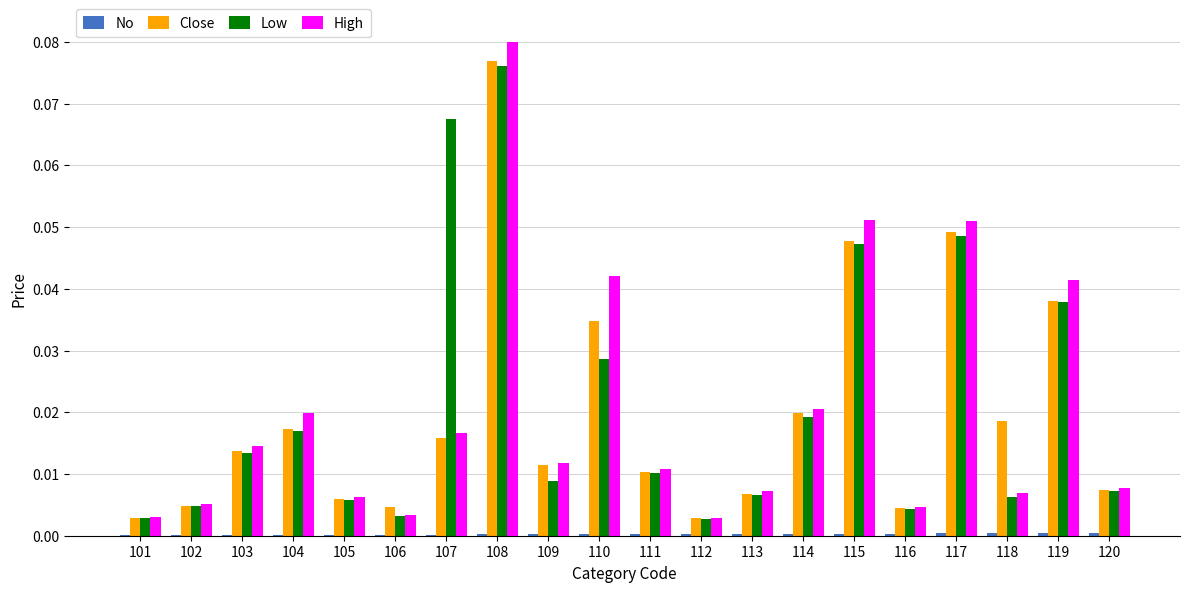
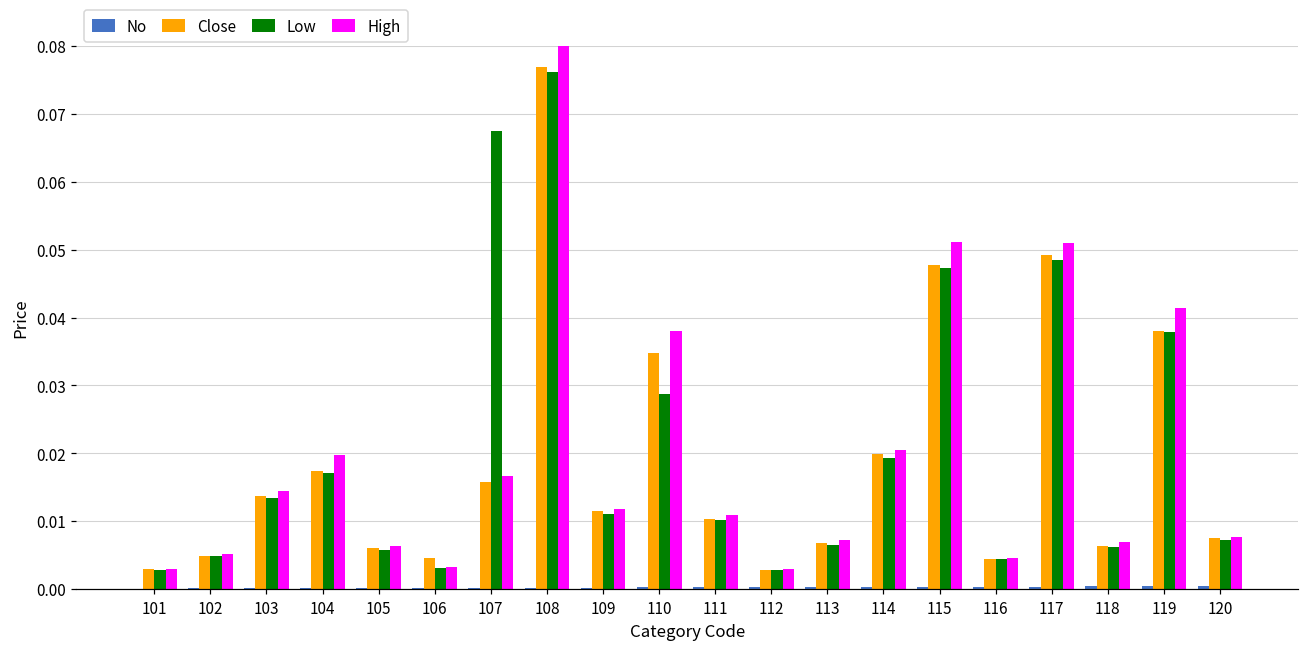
  {
    "No": {
      "120": 0.000
    },
    "Close": {
      "101": 0.003,
      "102": 0.005,
      "103": 0.014,
      "104": 0.017,
      "105": 0.006,
      "106": 0.005,
      "107": 0.016,
      "108": 0.077,
      "109": 0.011,
      "110": 0.035,
      "111": 0.010,
      "112": 0.003,
      "113": 0.007,
      "114": 0.020,
      "115": 0.048,
      "116": 0.004,
      "117": 0.049,
-     "118": 0.019,
+     "118": 0.006,
      "119": 0.038,
      "120": 0.007
    },
    "Low": {
      "101": 0.003,
      "102": 0.005,
      "103": 0.013,
      "104": 0.017,
      "105": 0.006,
      "106": 0.003,
      "107": 0.068,
      "108": 0.076,
-     "109": 0.009,
+     "109": 0.011,
      "110": 0.029,
      "111": 0.010,
      "112": 0.003,
      "113": 0.007,
      "114": 0.019,
      "115": 0.047,
      "116": 0.004,
      "117": 0.049,
      "118": 0.006,
      "119": 0.038,
      "120": 0.007
    },
    "High": {
      "101": 0.003,
      "102": 0.005,
      "103": 0.015,
      "104": 0.020,
      "105": 0.006,
      "106": 0.003,
      "107": 0.017,
      "108": 0.080,
      "109": 0.012,
-     "110": 0.042,
+     "110": 0.038,
      "111": 0.011,
      "112": 0.003,
      "113": 0.007,
      "114": 0.021,
      "115": 0.051,
      "116": 0.005,
      "117": 0.051,
      "118": 0.007,
      "119": 0.041,
      "120": 0.008
    }
  }
